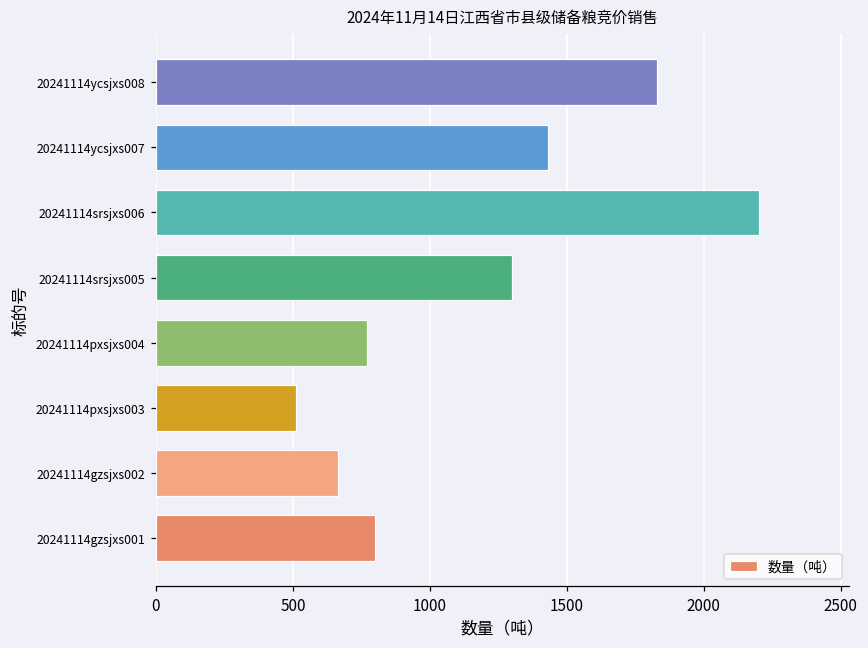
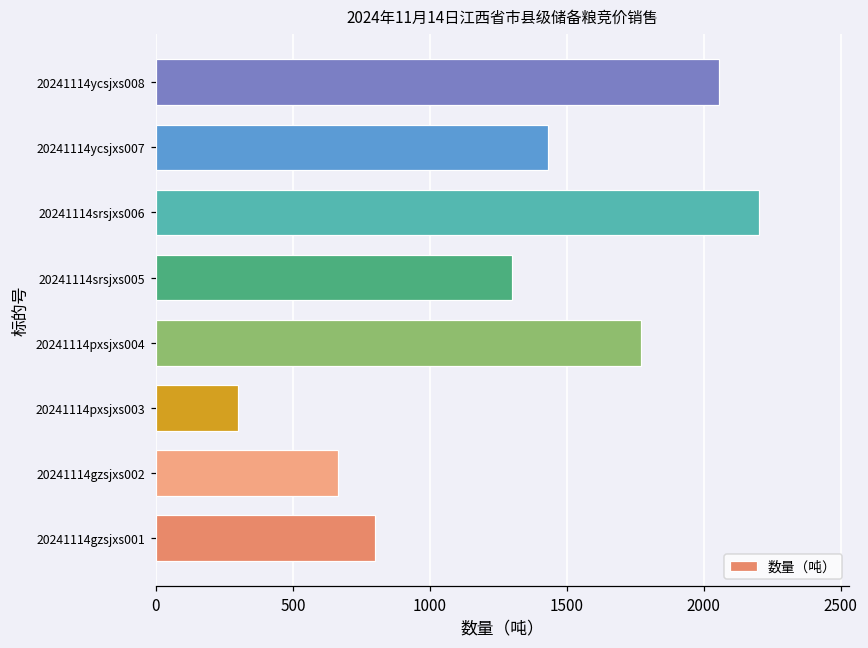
  {
-   "20241114ycsjxs008": 1830,
+   "20241114ycsjxs008": 2050,
    "20241114ycsjxs007": 1430,
    "20241114srsjxs006": 2200,
    "20241114srsjxs005": 1300,
-   "20241114pxsjxs004": 770,
-   "20241114pxsjxs003": 510,
+   "20241114pxsjxs004": 1770,
+   "20241114pxsjxs003": 300,
    "20241114gzsjxs002": 670,
    "20241114gzsjxs001": 800
  }
